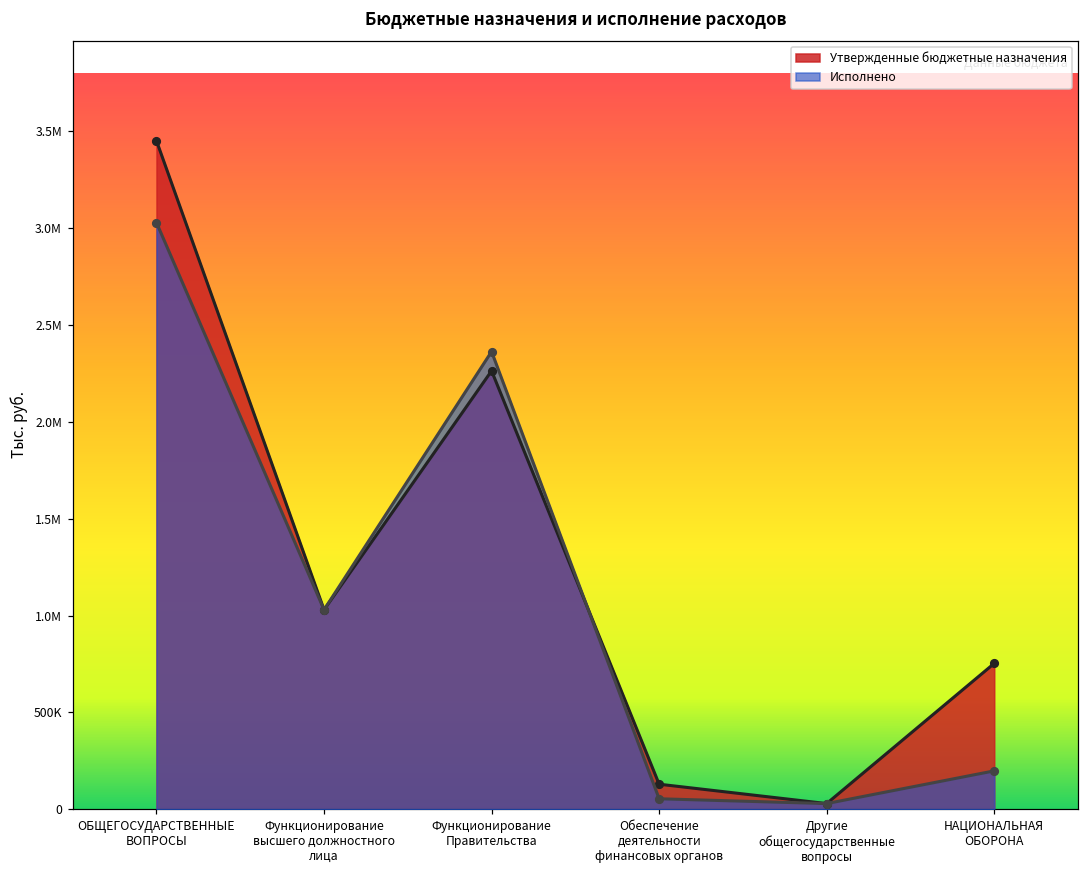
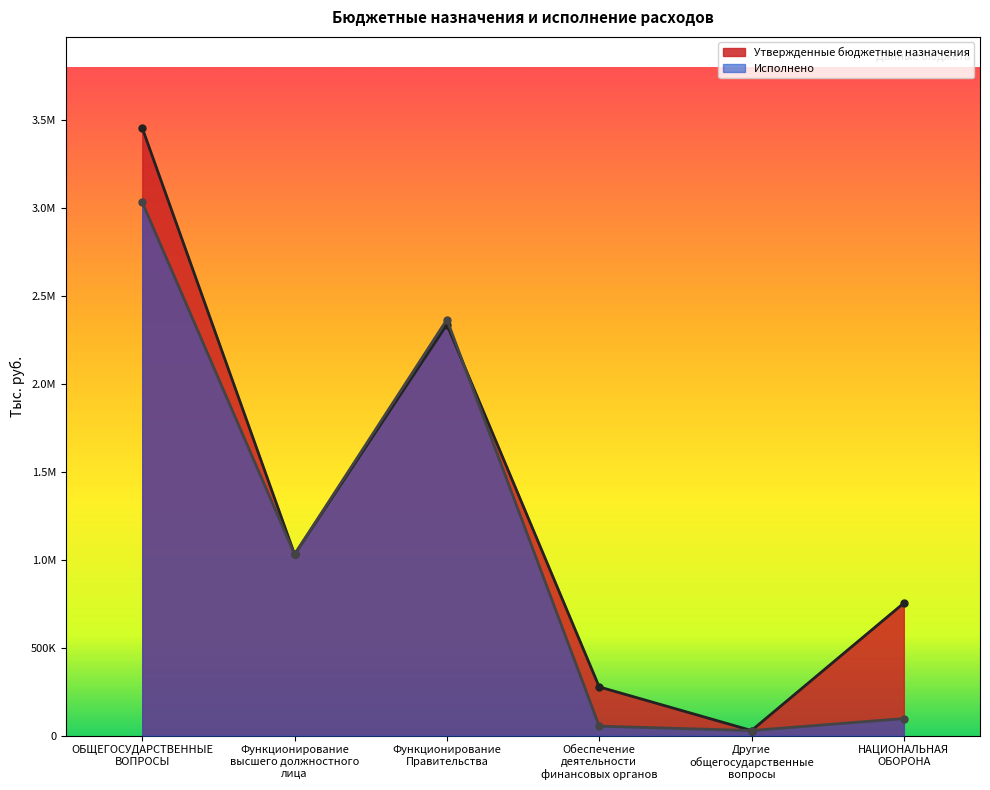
  {
    "Утвержденные бюджетные назначения": {
      "ОБЩЕГОСУДАРСТВЕННЫЕ ВОПРОСЫ": 3450000,
-     "Функционирование Правительства": 2260000,
-     "Обеспечение деятельности финансовых органов": 130000,
+     "Функционирование Правительства": 2340000,
+     "Обеспечение деятельности финансовых органов": 280000,
      "НАЦИОНАЛЬНАЯ ОБОРОНА": 750000
    },
    "Исполнено": {
      "ОБЩЕГОСУДАРСТВЕННЫЕ ВОПРОСЫ": 3030000,
      "Функционирование Правительства": 2360000,
      "Обеспечение деятельности финансовых органов": 50000,
-     "НАЦИОНАЛЬНАЯ ОБОРОНА": 200000
+     "НАЦИОНАЛЬНАЯ ОБОРОНА": 100000
    }
  }
